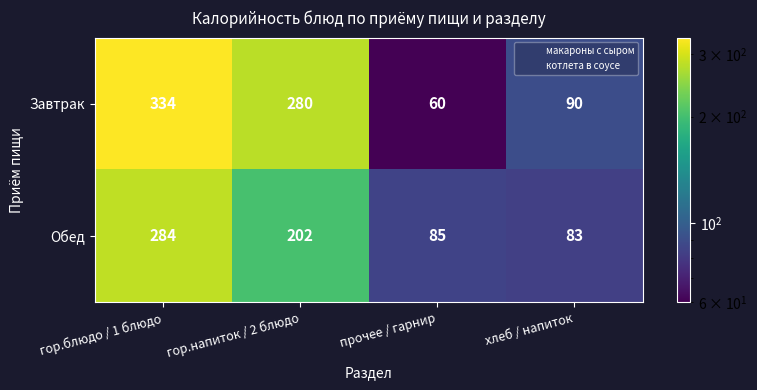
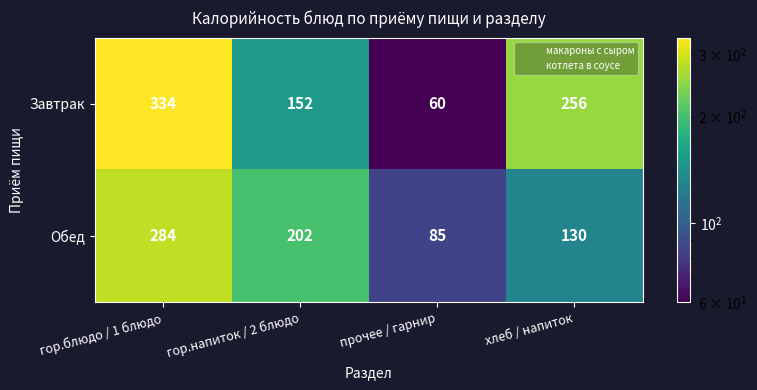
  {
    "Завтрак": {
      "гор.блюдо / 1 блюдо": 334,
-     "гор.напиток / 2 блюдо": 280,
+     "гор.напиток / 2 блюдо": 152,
      "прочее / гарнир": 60,
-     "хлеб / напиток": 90
+     "хлеб / напиток": 256
    },
    "Обед": {
      "гор.блюдо / 1 блюдо": 284,
      "гор.напиток / 2 блюдо": 202,
      "прочее / гарнир": 85,
-     "хлеб / напиток": 83
+     "хлеб / напиток": 130
    }
  }
